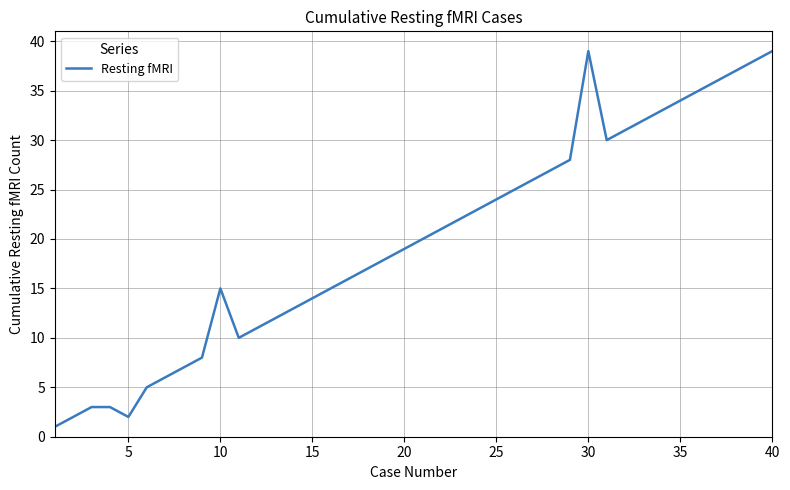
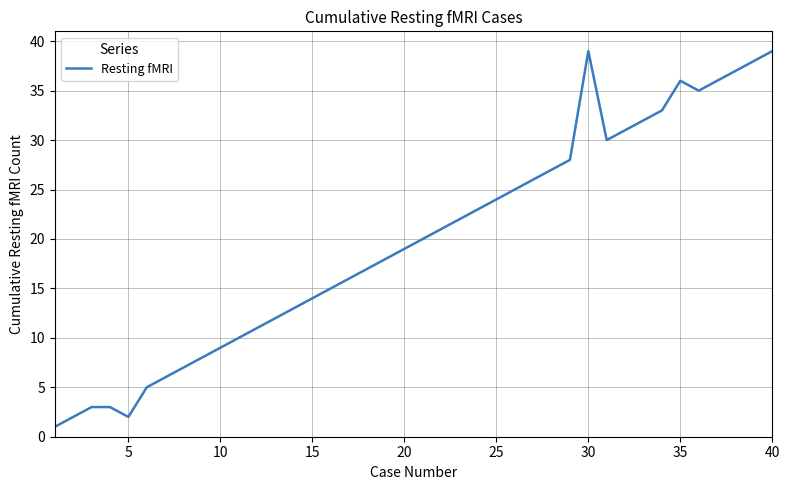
  {
    "5": 2,
-   "10": 15,
+   "10": 9,
    "15": 14,
    "20": 19,
    "25": 24,
    "30": 39,
-   "35": 34,
+   "35": 36,
    "40": 39
  }
